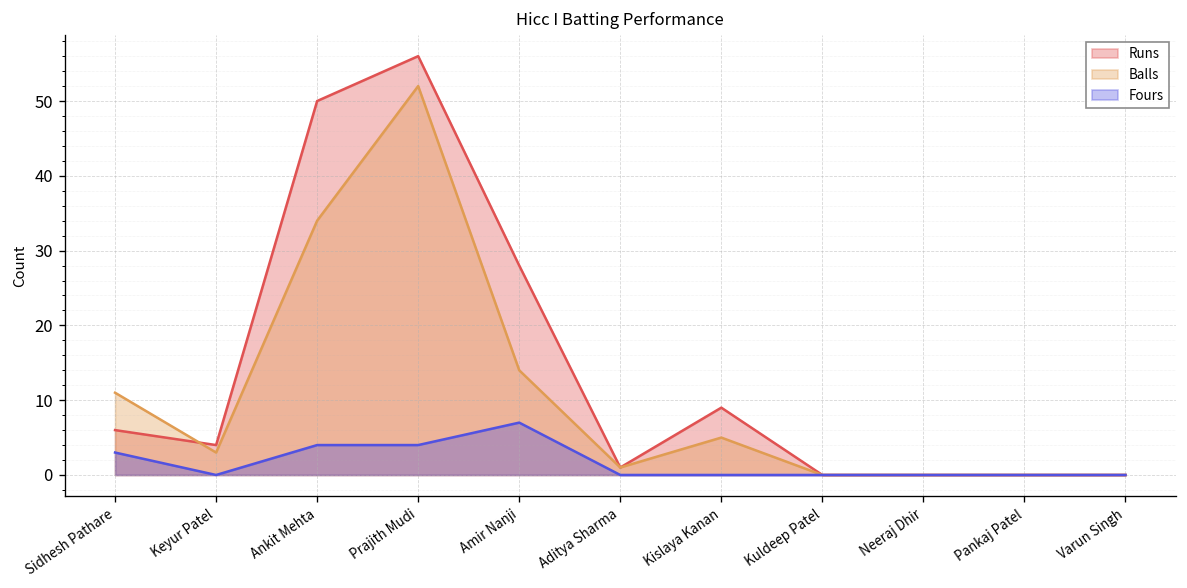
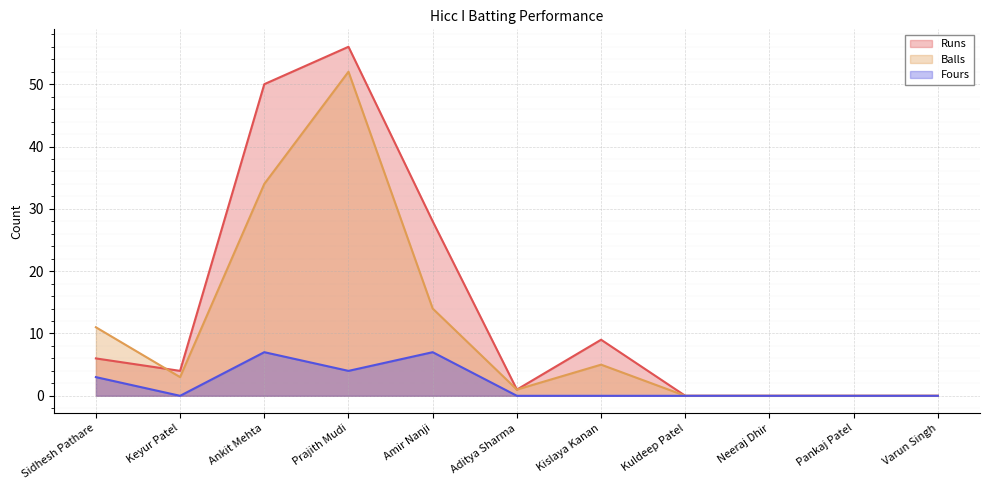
  {
    "Fours": {
      "Sidhesh Pathare": 3,
      "Keyur Patel": 0,
-     "Ankit Mehta": 4,
+     "Ankit Mehta": 7,
      "Prajith Mudi": 4,
      "Amir Nanji": 7,
      "Aditya Sharma": 0,
      "Kislaya Kanan": 0
    }
  }
